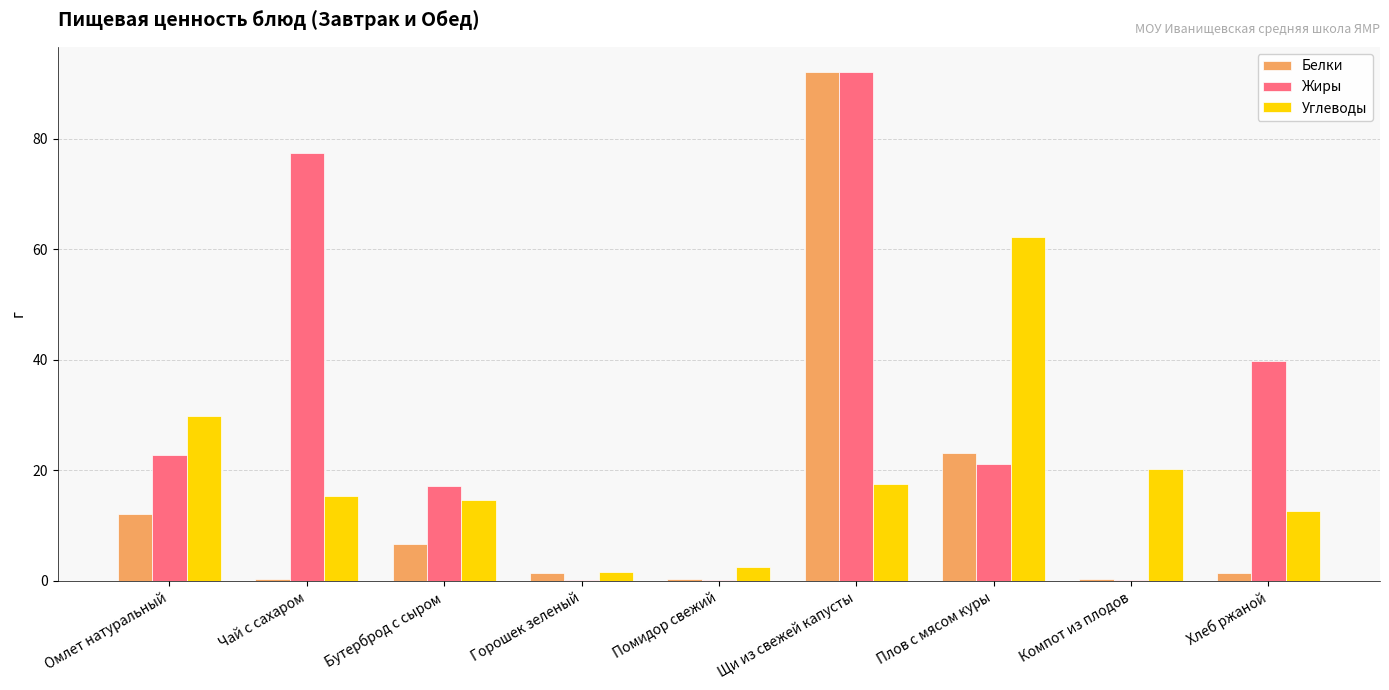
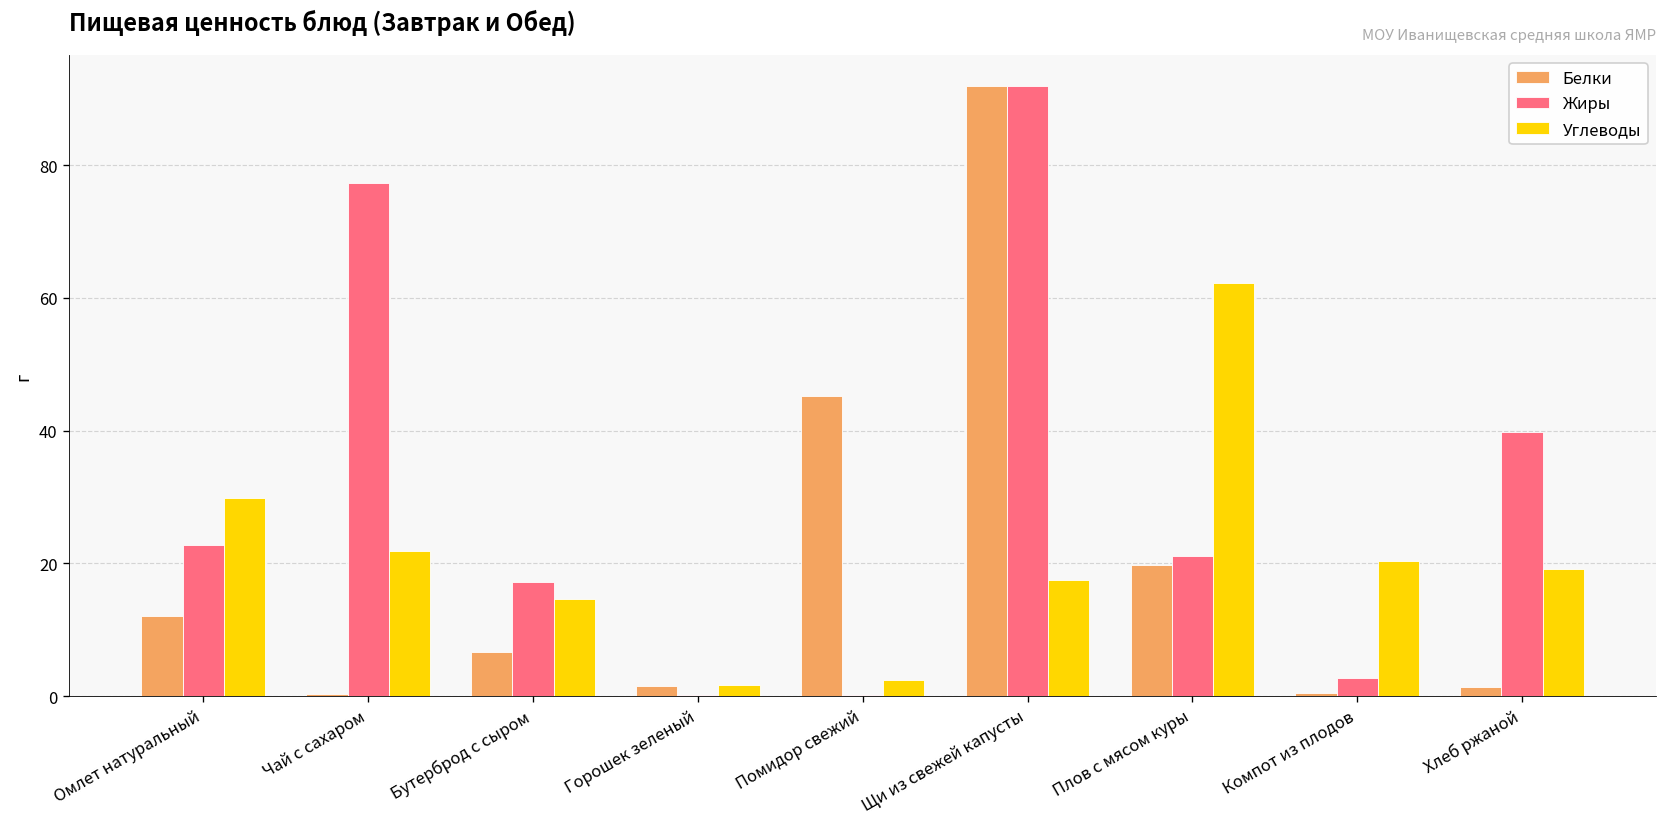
  {
    "Белки": {
      "Омлет натуральный": 12,
      "Бутерброд с сыром": 7,
      "Горошек зеленый": 2,
-     "Помидор свежий": 0,
+     "Помидор свежий": 45,
      "Щи из свежей капусты": 92,
-     "Плов с мясом куры": 23,
+     "Плов с мясом куры": 20,
      "Хлеб ржаной": 1
    },
    "Жиры": {
      "Омлет натуральный": 23,
      "Чай с сахаром": 77,
      "Бутерброд с сыром": 17,
      "Щи из свежей капусты": 92,
      "Плов с мясом куры": 21,
-     "Компот из плодов": 0,
+     "Компот из плодов": 3,
      "Хлеб ржаной": 40
    },
    "Углеводы": {
      "Омлет натуральный": 30,
-     "Чай с сахаром": 15,
+     "Чай с сахаром": 22,
      "Бутерброд с сыром": 15,
      "Горошек зеленый": 2,
      "Помидор свежий": 3,
      "Щи из свежей капусты": 18,
      "Плов с мясом куры": 62,
      "Компот из плодов": 20,
-     "Хлеб ржаной": 13
+     "Хлеб ржаной": 19
    }
  }
